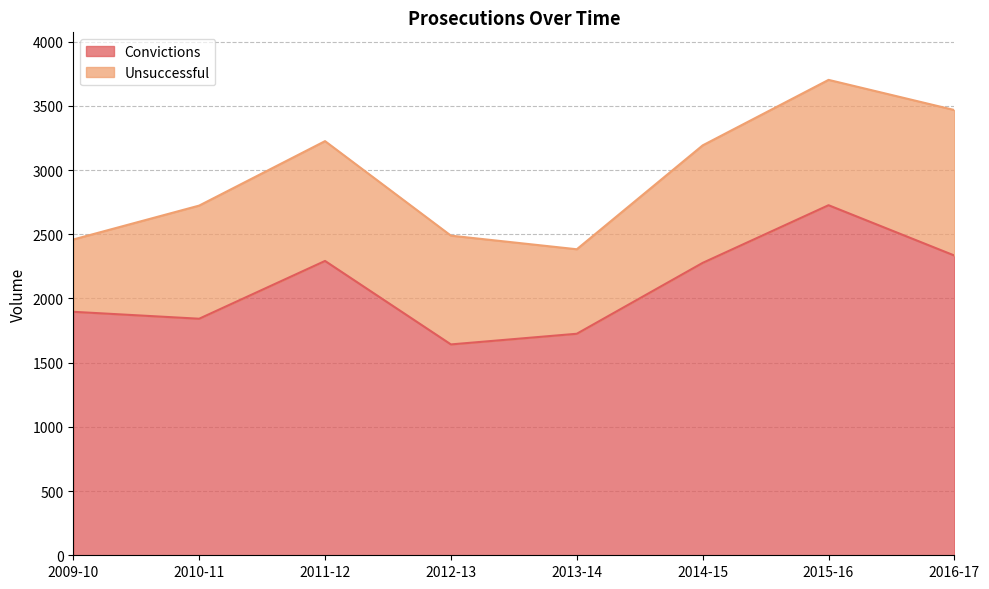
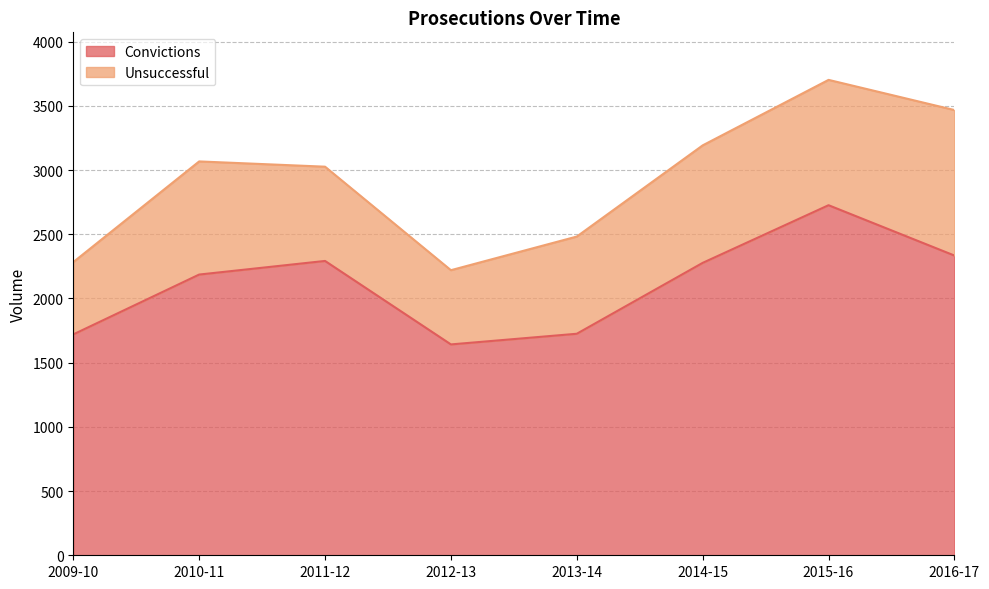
  {
    "Convictions": {
-     "2009-10": 1900,
-     "2010-11": 1840,
+     "2009-10": 1720,
+     "2010-11": 2190,
      "2011-12": 2290,
      "2012-13": 1640,
      "2013-14": 1730,
      "2014-15": 2280,
      "2015-16": 2730,
      "2016-17": 2330
    },
    "Unsuccessful": {
      "2009-10": 560,
      "2010-11": 880,
-     "2011-12": 930,
-     "2012-13": 850,
-     "2013-14": 660,
+     "2011-12": 730,
+     "2012-13": 580,
+     "2013-14": 760,
      "2014-15": 920,
      "2015-16": 980,
      "2016-17": 1130
    }
  }
